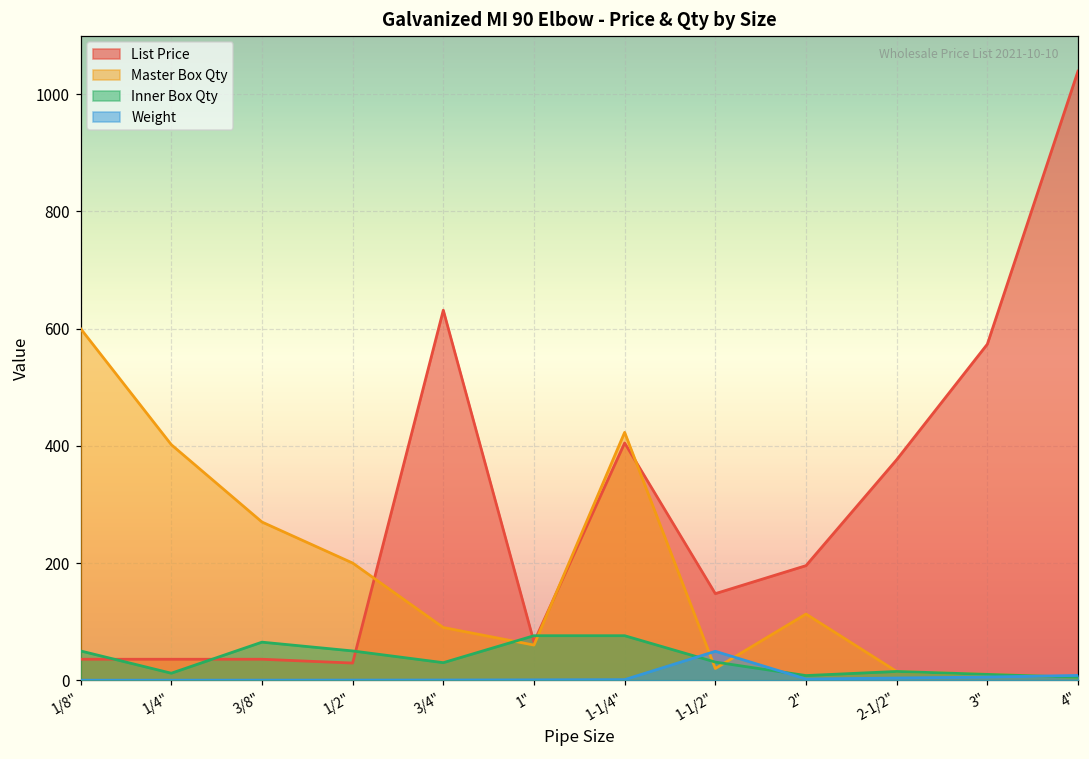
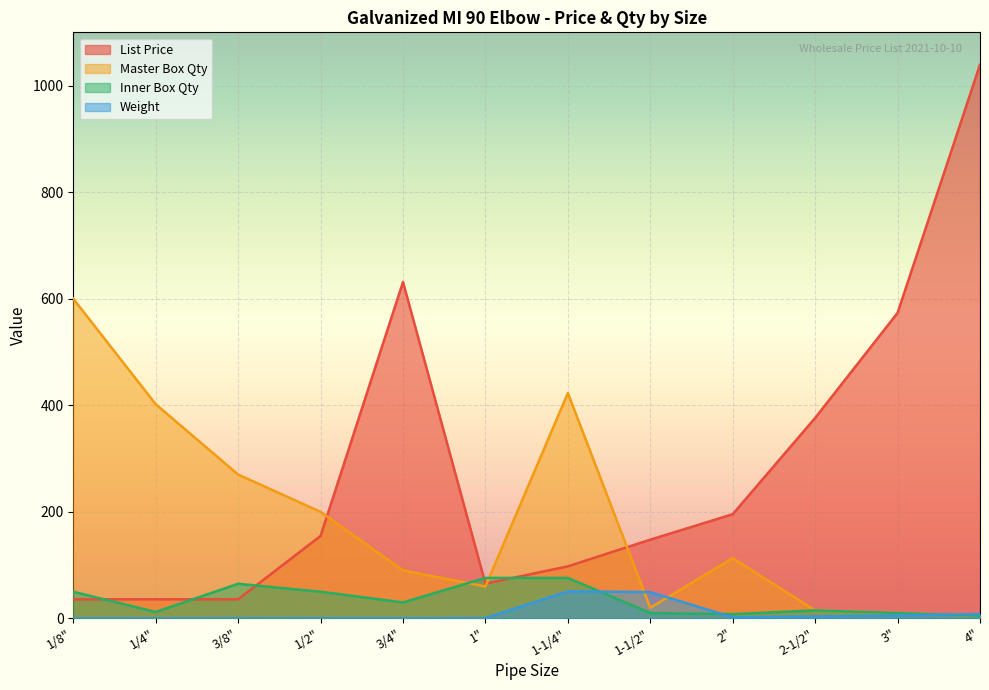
  {
    "List Price": {
      "1/8\"": 40,
      "1/4\"": 40,
      "3/8\"": 40,
-     "1/2\"": 30,
+     "1/2\"": 150,
      "3/4\"": 630,
      "1\"": 70,
-     "1-1/4\"": 400,
+     "1-1/4\"": 100,
      "1-1/2\"": 150,
      "2\"": 200,
      "2-1/2\"": 380,
      "3\"": 570
    },
    "Master Box Qty": {
      "1/8\"": 600,
      "1/4\"": 400,
      "3/8\"": 270,
      "1/2\"": 200,
      "3/4\"": 90,
      "1\"": 60,
      "1-1/4\"": 420,
      "1-1/2\"": 20,
      "2\"": 110
    },
    "Inner Box Qty": {
      "1/8\"": 50,
      "1/4\"": 10,
      "3/8\"": 70,
      "1/2\"": 50,
      "3/4\"": 30,
      "1\"": 80,
      "1-1/4\"": 80,
-     "1-1/2\"": 30,
+     "1-1/2\"": 10,
      "2\"": 10
    },
    "Weight": {
      "1/8\"": 0,
      "1/4\"": 0,
      "3/8\"": 0,
      "1/2\"": 0,
      "3/4\"": 0,
      "1\"": 0,
-     "1-1/4\"": 0,
+     "1-1/4\"": 50,
      "1-1/2\"": 50,
      "2\"": 0,
      "2-1/2\"": 0
    }
  }
